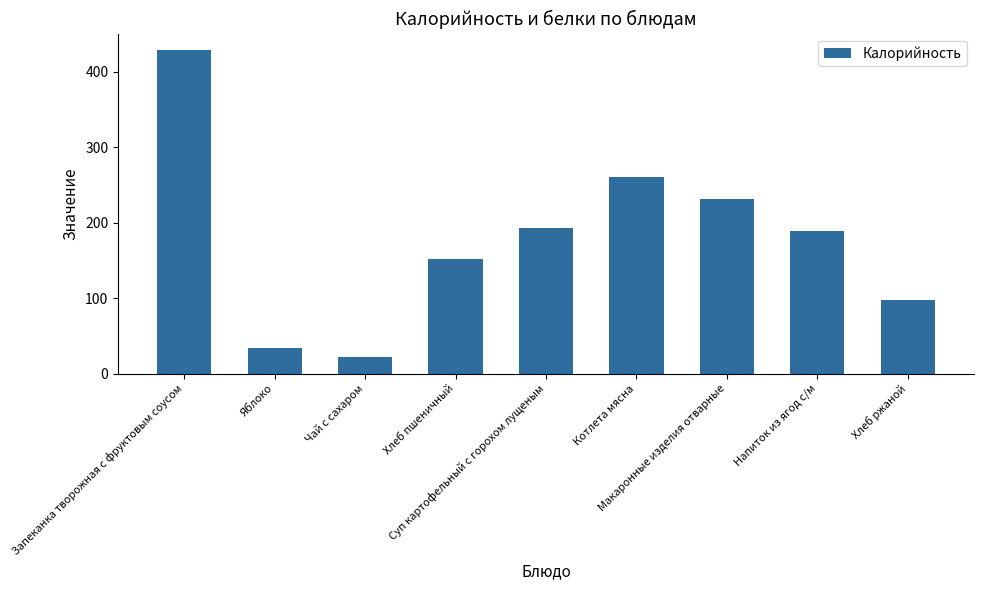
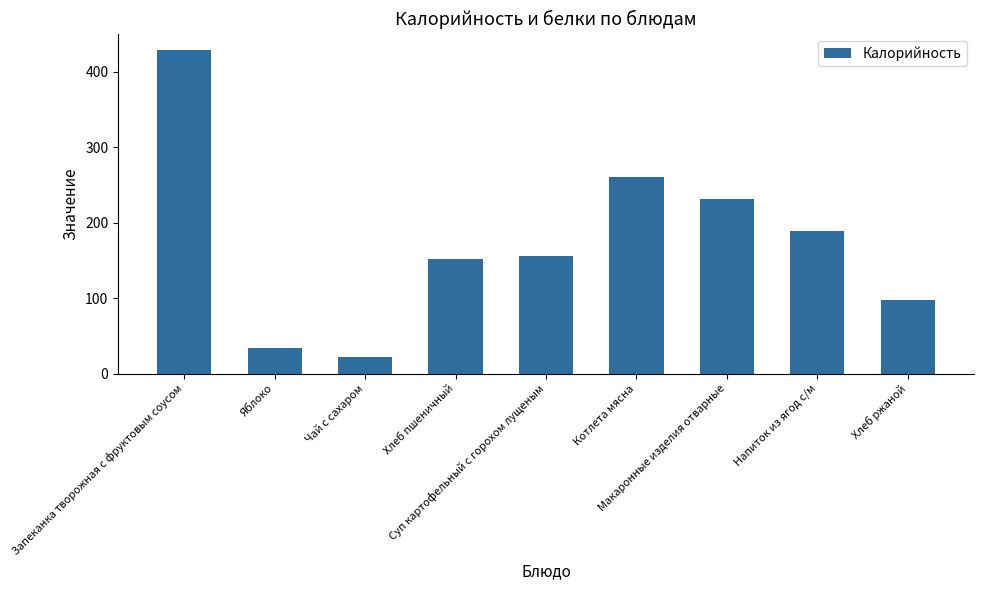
  {
    "Запеканка творожная с фруктовым соусом": 430,
    "Яблоко": 30,
    "Чай с сахаром": 20,
    "Хлеб пшеничный": 150,
-   "Суп картофельный с горохом лущеным": 190,
+   "Суп картофельный с горохом лущеным": 160,
    "Котлета мясна": 260,
    "Макаронные изделия отварные": 230,
    "Напиток из ягод с/м": 190,
    "Хлеб ржаной": 100
  }
